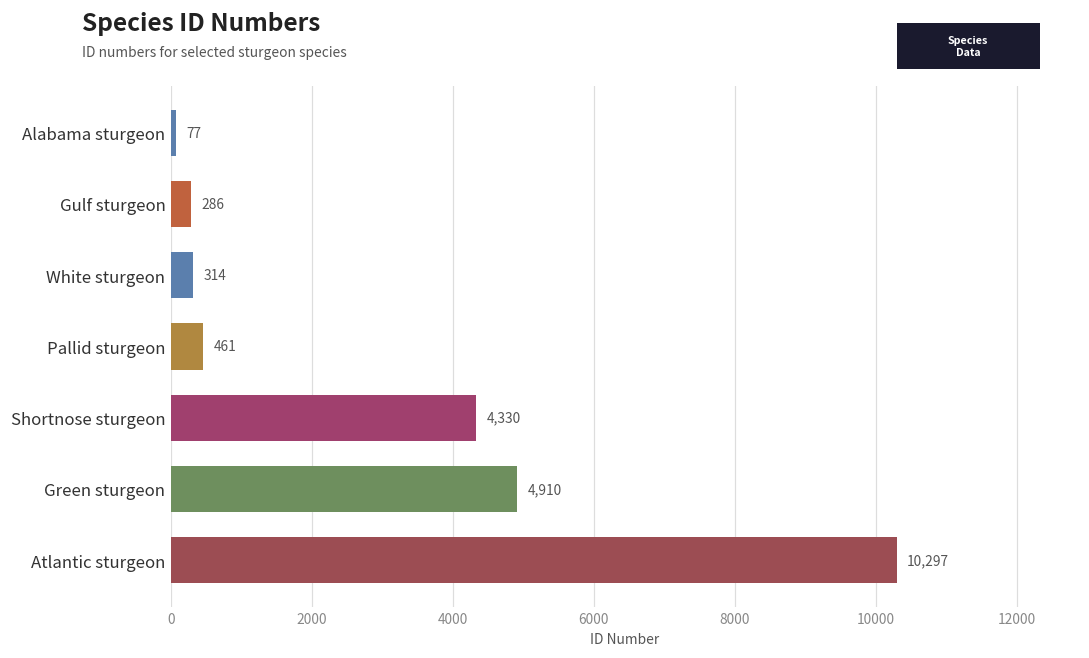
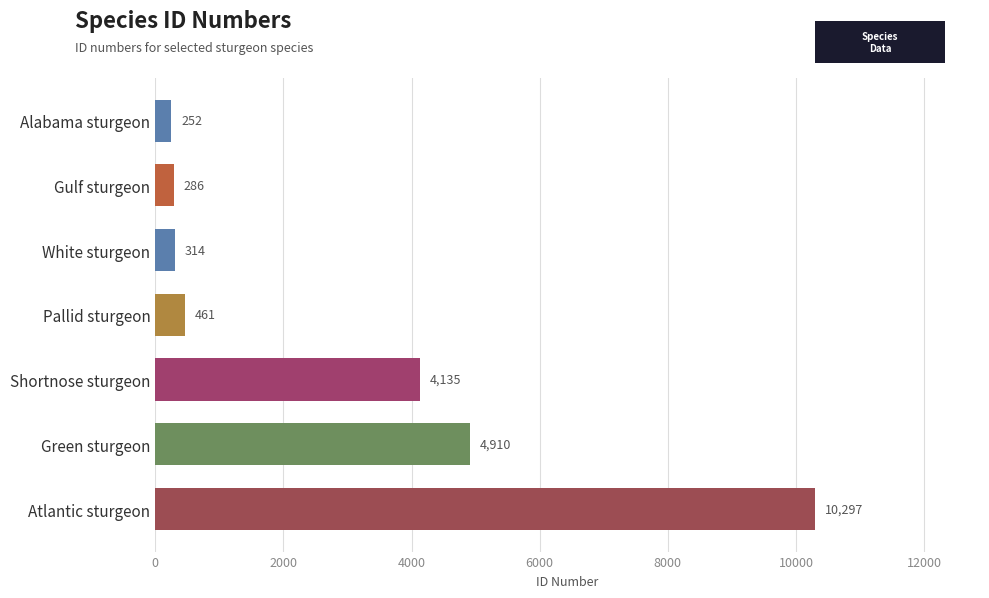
  {
-   "Alabama sturgeon": "77",
+   "Alabama sturgeon": "252",
    "Gulf sturgeon": "286",
    "White sturgeon": "314",
    "Pallid sturgeon": "461",
-   "Shortnose sturgeon": "4,330",
+   "Shortnose sturgeon": "4,135",
    "Green sturgeon": "4,910",
    "Atlantic sturgeon": "10,297"
  }
